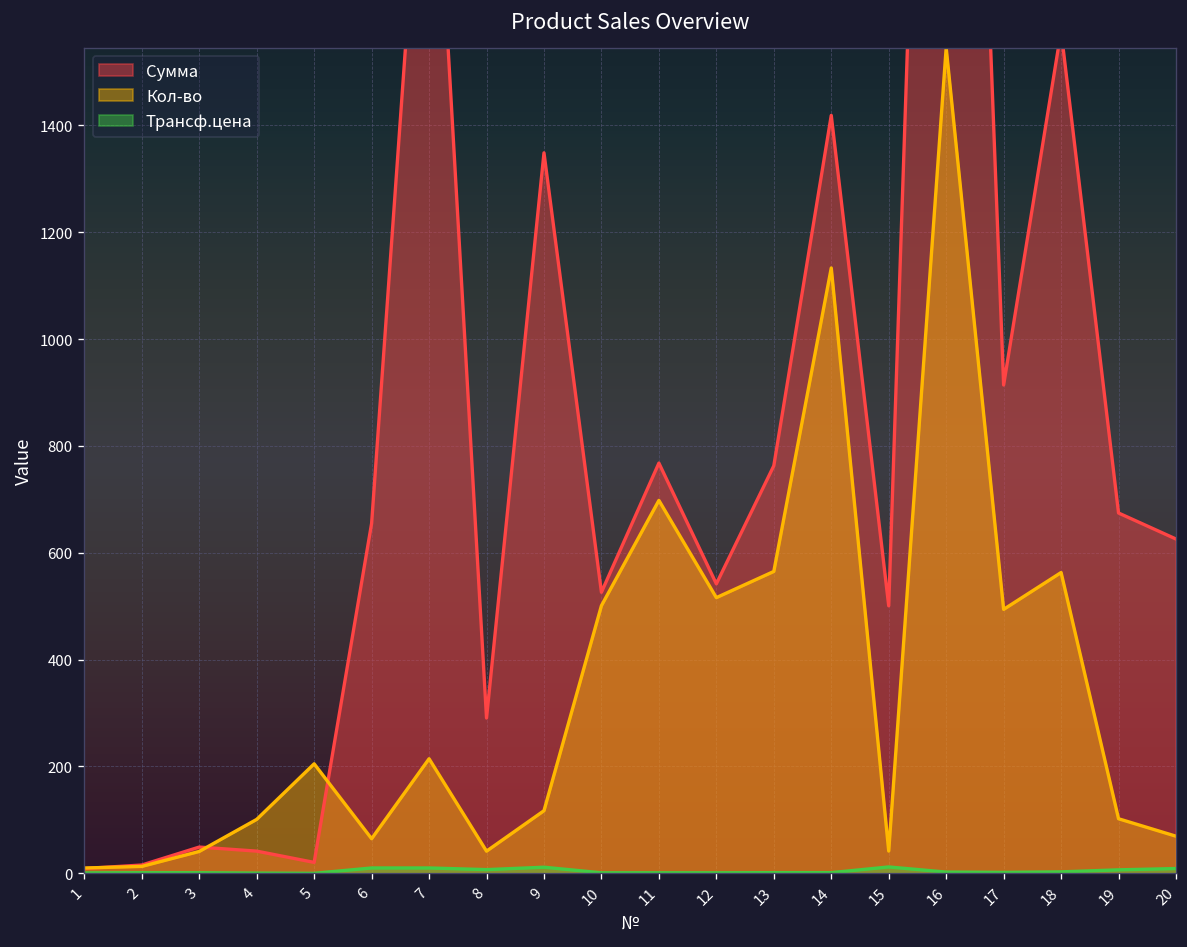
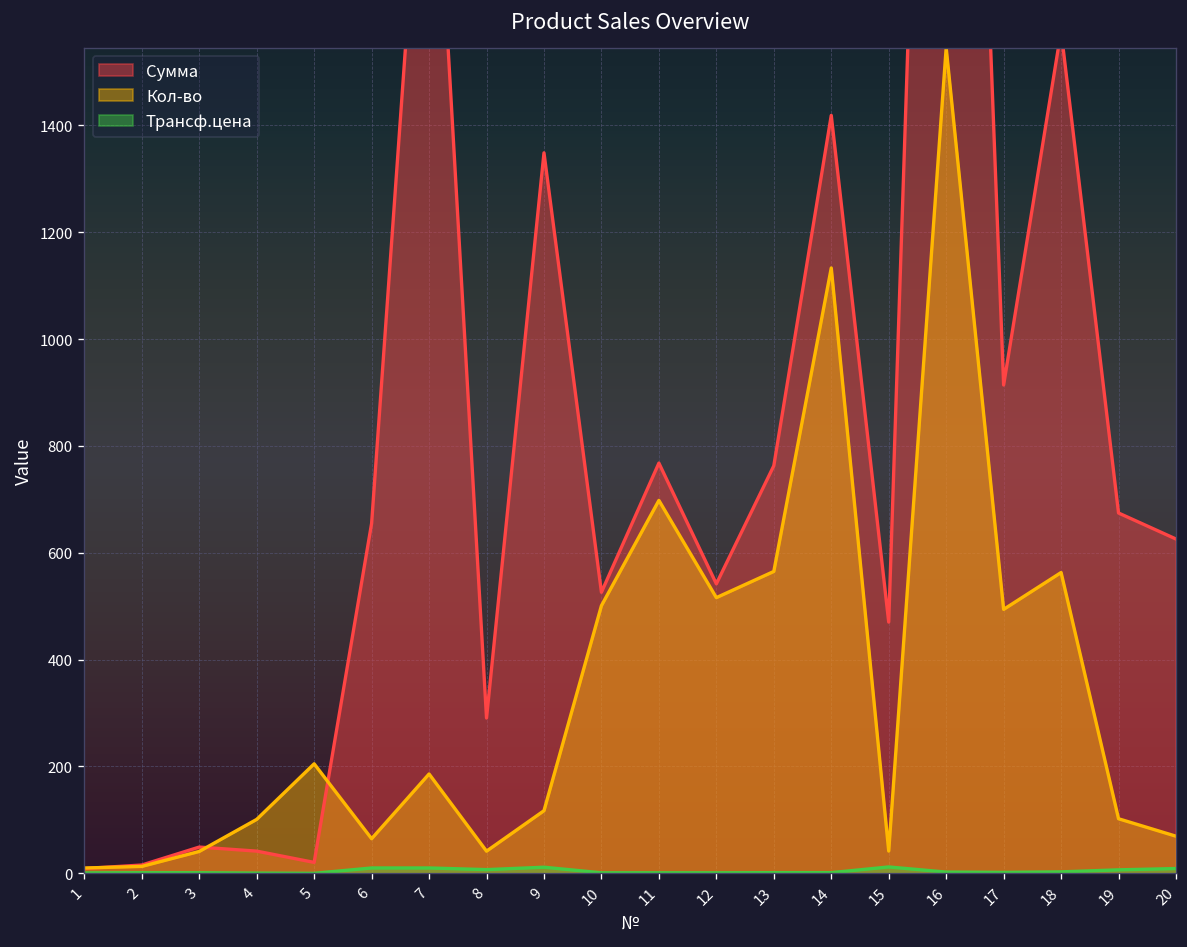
  {
    "Сумма": {
      "3": 50,
      "4": 40,
      "5": 20,
      "6": 650,
      "8": 290,
      "9": 1350,
      "10": 530,
      "11": 770,
      "12": 540,
      "13": 760,
      "14": 1420,
-     "15": 500,
+     "15": 470,
      "17": 910,
      "19": 670,
      "20": 630
    },
    "Кол-во": {
      "3": 40,
      "4": 100,
      "5": 210,
      "6": 60,
-     "7": 210,
+     "7": 190,
      "8": 40,
      "9": 120,
      "10": 500,
      "11": 700,
      "12": 520,
      "13": 570,
      "14": 1130,
      "15": 40,
      "16": 1550,
      "17": 490,
      "18": 560,
      "19": 100,
      "20": 70
    },
    "Трансф.цена": {
      "1": 0,
      "2": 0,
      "3": 0,
      "4": 0,
      "5": 0,
      "6": 10,
      "7": 10,
      "8": 10,
      "9": 10,
      "10": 0,
      "11": 0,
      "12": 0,
      "13": 0,
      "14": 0,
      "15": 10,
      "16": 0,
      "17": 0,
      "18": 0,
      "19": 10,
      "20": 10
    }
  }
